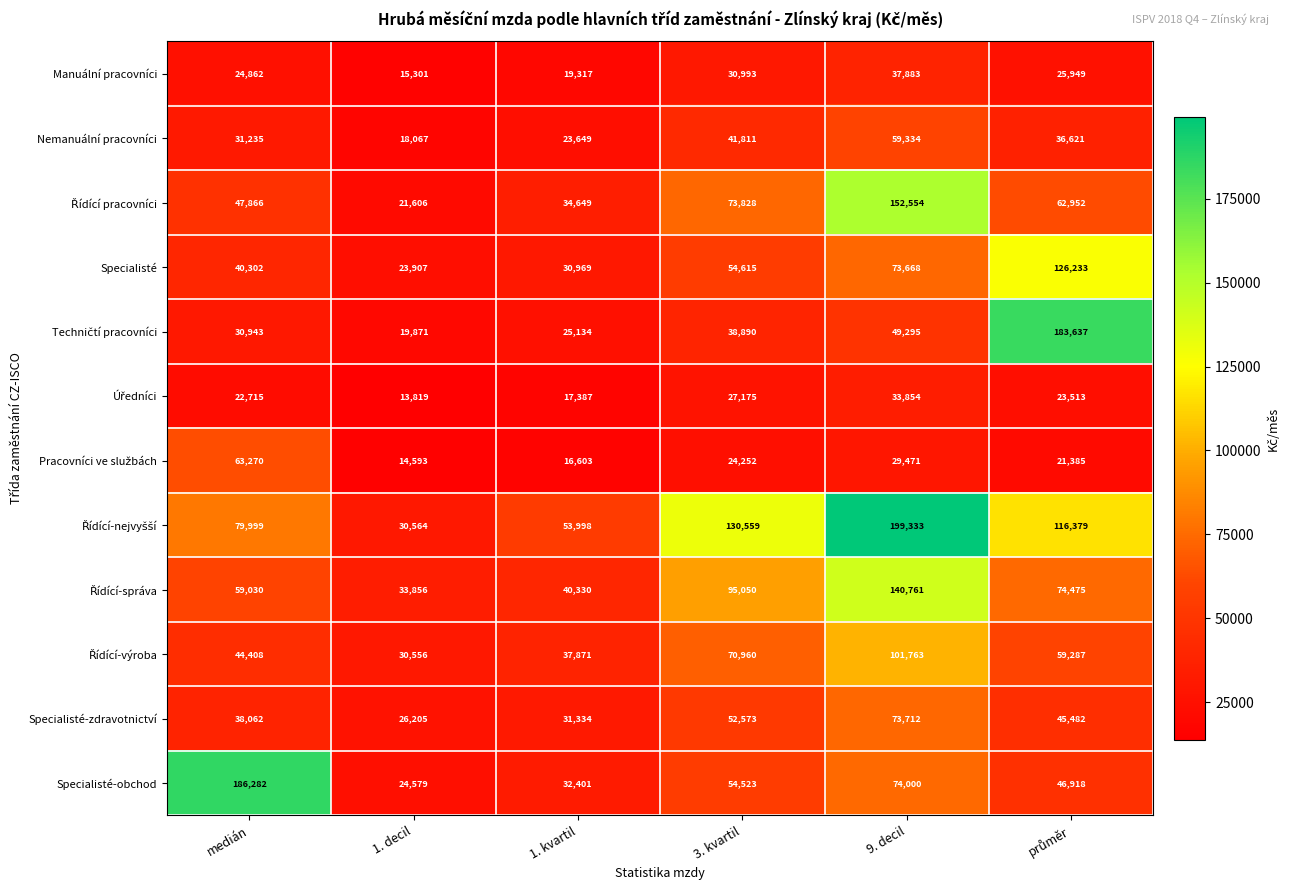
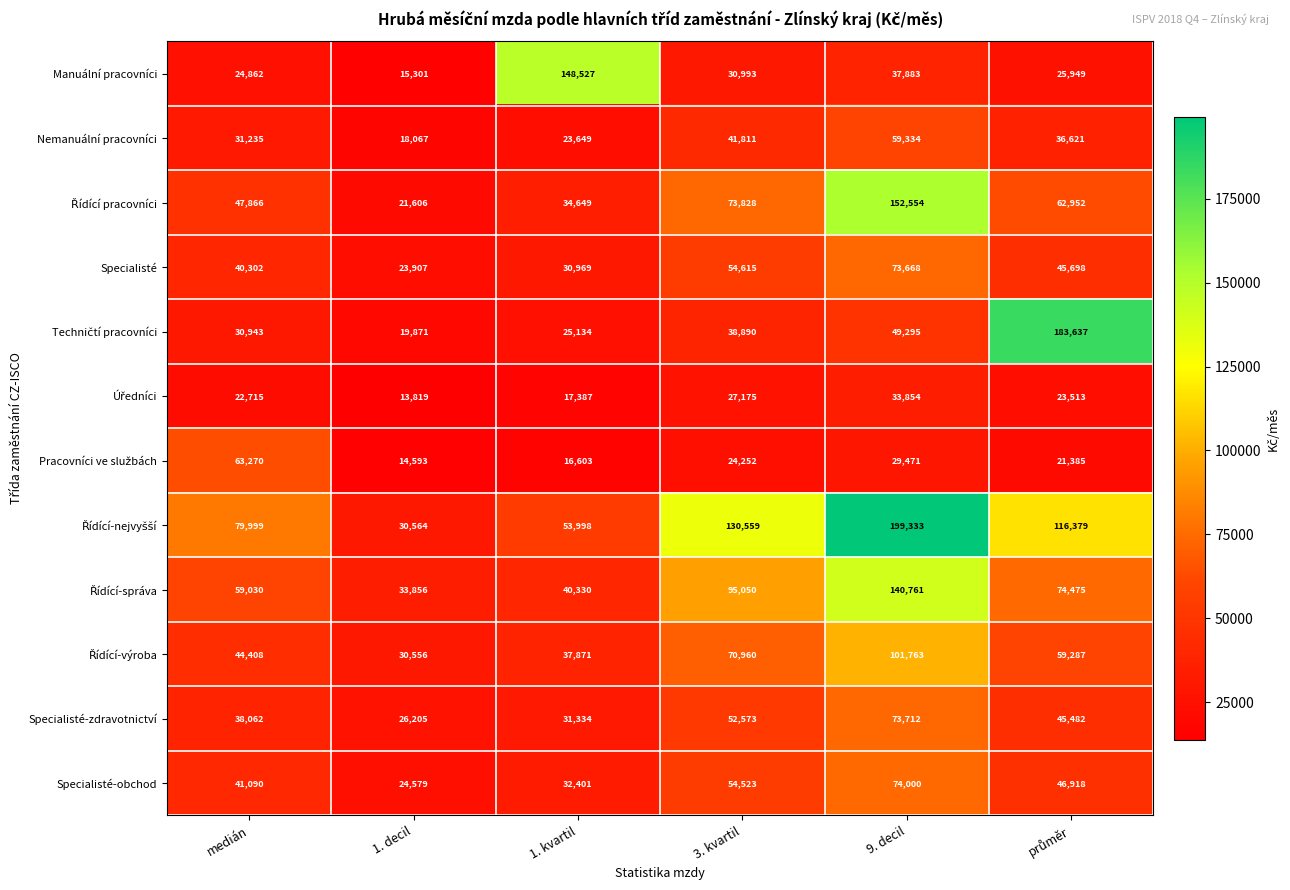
  {
    "Manuální pracovníci": {
      "medián": "24,862",
      "1. decil": "15,301",
-     "1. kvartil": "19,317",
+     "1. kvartil": "148,527",
      "3. kvartil": "30,993",
      "9. decil": "37,883",
      "průměr": "25,949"
    },
    "Nemanuální pracovníci": {
      "medián": "31,235",
      "1. decil": "18,067",
      "1. kvartil": "23,649",
      "3. kvartil": "41,811",
      "9. decil": "59,334",
      "průměr": "36,621"
    },
    "Řídící pracovníci": {
      "medián": "47,866",
      "1. decil": "21,606",
      "1. kvartil": "34,649",
      "3. kvartil": "73,828",
      "9. decil": "152,554",
      "průměr": "62,952"
    },
    "Specialisté": {
      "medián": "40,302",
      "1. decil": "23,907",
      "1. kvartil": "30,969",
      "3. kvartil": "54,615",
      "9. decil": "73,668",
-     "průměr": "126,233"
+     "průměr": "45,698"
    },
    "Techničtí pracovníci": {
      "medián": "30,943",
      "1. decil": "19,871",
      "1. kvartil": "25,134",
      "3. kvartil": "38,890",
      "9. decil": "49,295",
      "průměr": "183,637"
    },
    "Úředníci": {
      "medián": "22,715",
      "1. decil": "13,819",
      "1. kvartil": "17,387",
      "3. kvartil": "27,175",
      "9. decil": "33,854",
      "průměr": "23,513"
    },
    "Pracovníci ve službách": {
      "medián": "63,270",
      "1. decil": "14,593",
      "1. kvartil": "16,603",
      "3. kvartil": "24,252",
      "9. decil": "29,471",
      "průměr": "21,385"
    },
    "Řídící-nejvyšší": {
      "medián": "79,999",
      "1. decil": "30,564",
      "1. kvartil": "53,998",
      "3. kvartil": "130,559",
      "9. decil": "199,333",
      "průměr": "116,379"
    },
    "Řídící-správa": {
      "medián": "59,030",
      "1. decil": "33,856",
      "1. kvartil": "40,330",
      "3. kvartil": "95,050",
      "9. decil": "140,761",
      "průměr": "74,475"
    },
    "Řídící-výroba": {
      "medián": "44,408",
      "1. decil": "30,556",
      "1. kvartil": "37,871",
      "3. kvartil": "70,960",
      "9. decil": "101,763",
      "průměr": "59,287"
    },
    "Specialisté-zdravotnictví": {
      "medián": "38,062",
      "1. decil": "26,205",
      "1. kvartil": "31,334",
      "3. kvartil": "52,573",
      "9. decil": "73,712",
      "průměr": "45,482"
    },
    "Specialisté-obchod": {
-     "medián": "186,282",
+     "medián": "41,090",
      "1. decil": "24,579",
      "1. kvartil": "32,401",
      "3. kvartil": "54,523",
      "9. decil": "74,000",
      "průměr": "46,918"
    }
  }
